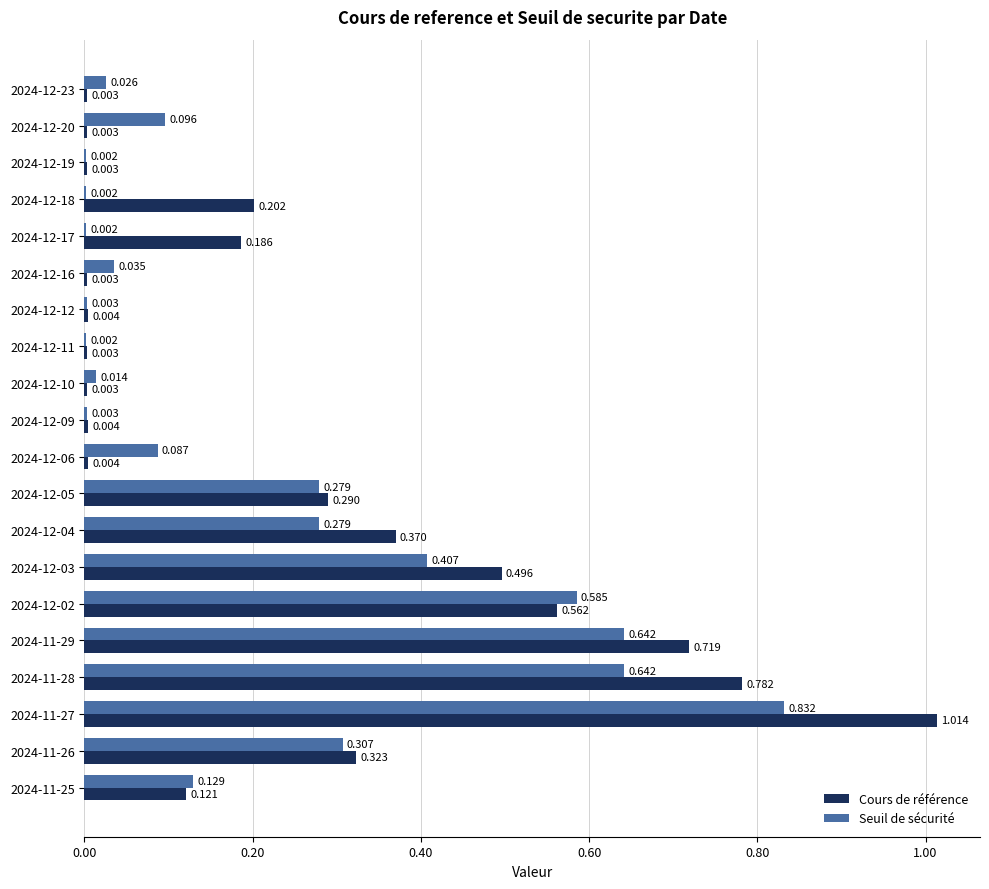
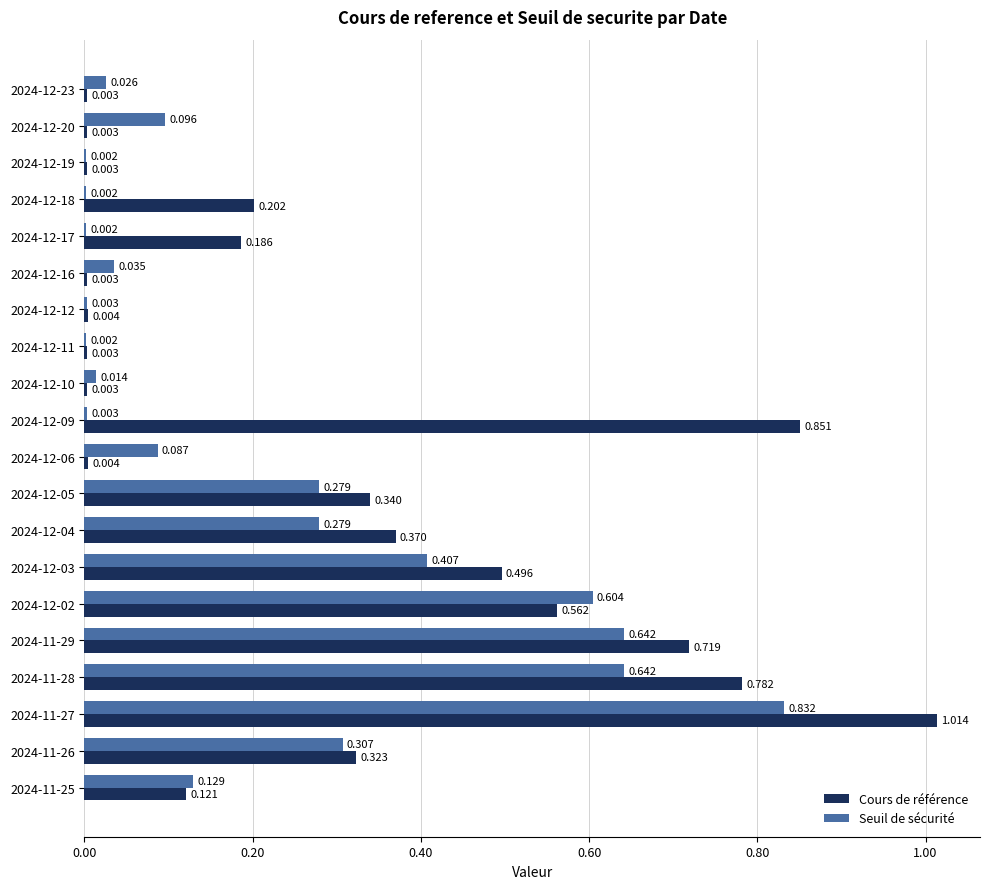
  {
    "Cours de référence": {
      "2024-12-23": 0.003,
      "2024-12-20": 0.003,
      "2024-12-19": 0.003,
      "2024-12-18": 0.202,
      "2024-12-17": 0.186,
      "2024-12-16": 0.003,
      "2024-12-12": 0.004,
      "2024-12-11": 0.003,
      "2024-12-10": 0.003,
-     "2024-12-09": 0.004,
+     "2024-12-09": 0.851,
      "2024-12-06": 0.004,
-     "2024-12-05": 0.290,
+     "2024-12-05": 0.340,
      "2024-12-04": 0.370,
      "2024-12-03": 0.496,
      "2024-12-02": 0.562,
      "2024-11-29": 0.719,
      "2024-11-28": 0.782,
      "2024-11-27": 1.014,
      "2024-11-26": 0.323,
      "2024-11-25": 0.121
    },
    "Seuil de sécurité": {
      "2024-12-23": 0.026,
      "2024-12-20": 0.096,
      "2024-12-19": 0.002,
      "2024-12-18": 0.002,
      "2024-12-17": 0.002,
      "2024-12-16": 0.035,
      "2024-12-12": 0.003,
      "2024-12-11": 0.002,
      "2024-12-10": 0.014,
      "2024-12-09": 0.003,
      "2024-12-06": 0.087,
      "2024-12-05": 0.279,
      "2024-12-04": 0.279,
      "2024-12-03": 0.407,
-     "2024-12-02": 0.585,
+     "2024-12-02": 0.604,
      "2024-11-29": 0.642,
      "2024-11-28": 0.642,
      "2024-11-27": 0.832,
      "2024-11-26": 0.307,
      "2024-11-25": 0.129
    }
  }
